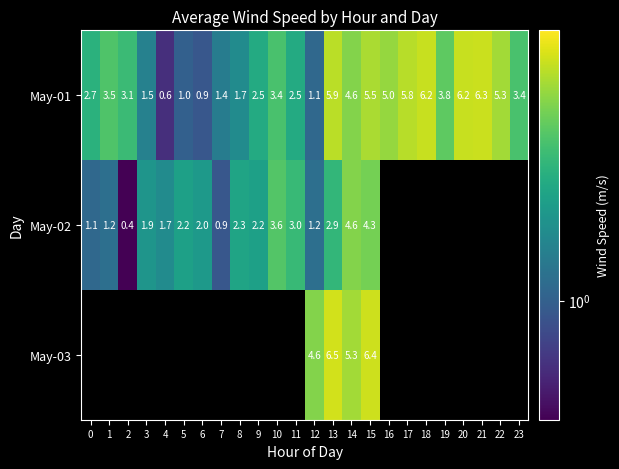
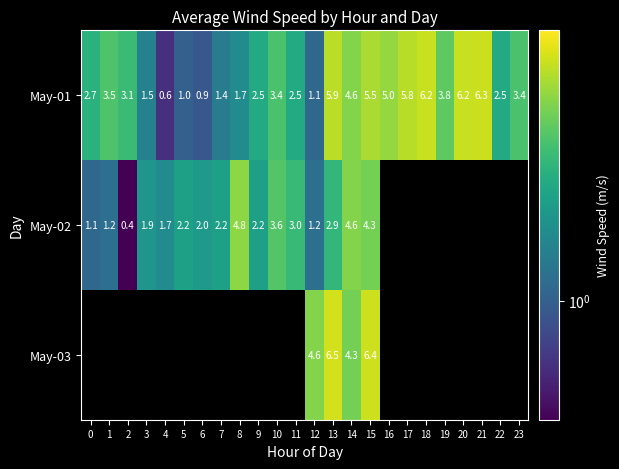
  {
    "May-01": {
      "0": 2.7,
      "1": 3.5,
      "2": 3.1,
      "3": 1.5,
      "4": 0.6,
      "5": 1.0,
      "6": 0.9,
      "7": 1.4,
      "8": 1.7,
      "9": 2.5,
      "10": 3.4,
      "11": 2.5,
      "12": 1.1,
      "13": 5.9,
      "14": 4.6,
      "15": 5.5,
      "16": 5.0,
      "17": 5.8,
      "18": 6.2,
      "19": 3.8,
      "20": 6.2,
      "21": 6.3,
-     "22": 5.3,
+     "22": 2.5,
      "23": 3.4
    },
    "May-02": {
      "0": 1.1,
      "1": 1.2,
      "2": 0.4,
      "3": 1.9,
      "4": 1.7,
      "5": 2.2,
      "6": 2.0,
-     "7": 0.9,
-     "8": 2.3,
+     "7": 2.2,
+     "8": 4.8,
      "9": 2.2,
      "10": 3.6,
      "11": 3.0,
      "12": 1.2,
      "13": 2.9,
      "14": 4.6,
      "15": 4.3
    },
    "May-03": {
      "12": 4.6,
      "13": 6.5,
-     "14": 5.3,
+     "14": 4.3,
      "15": 6.4
    }
  }
